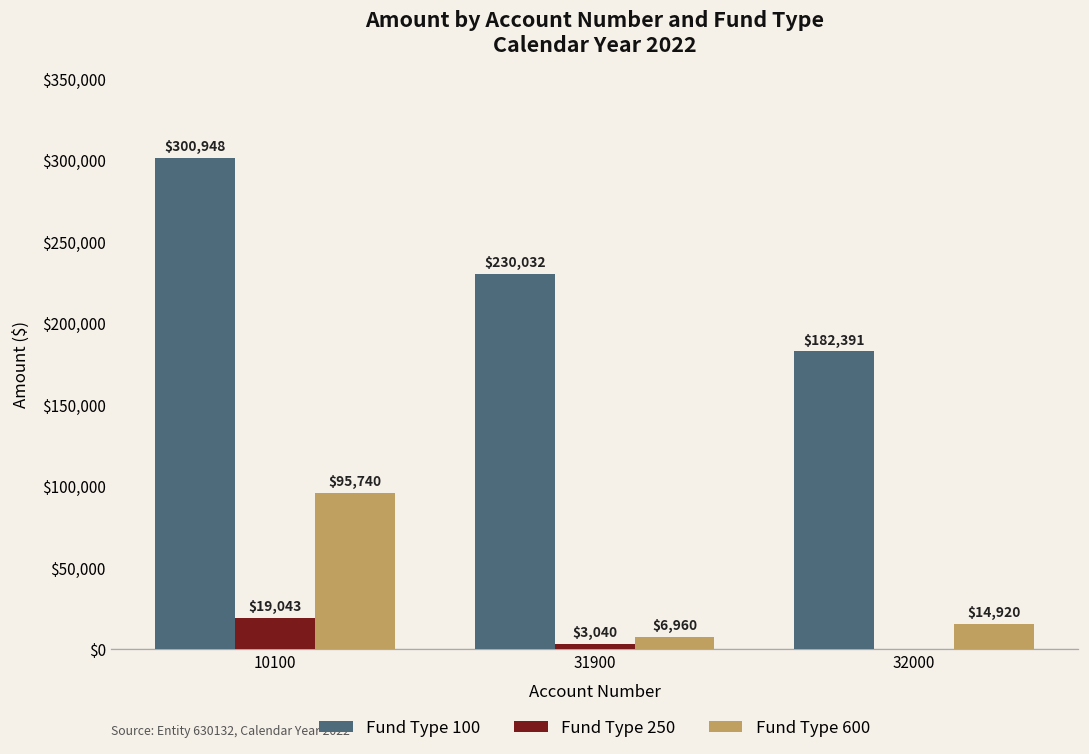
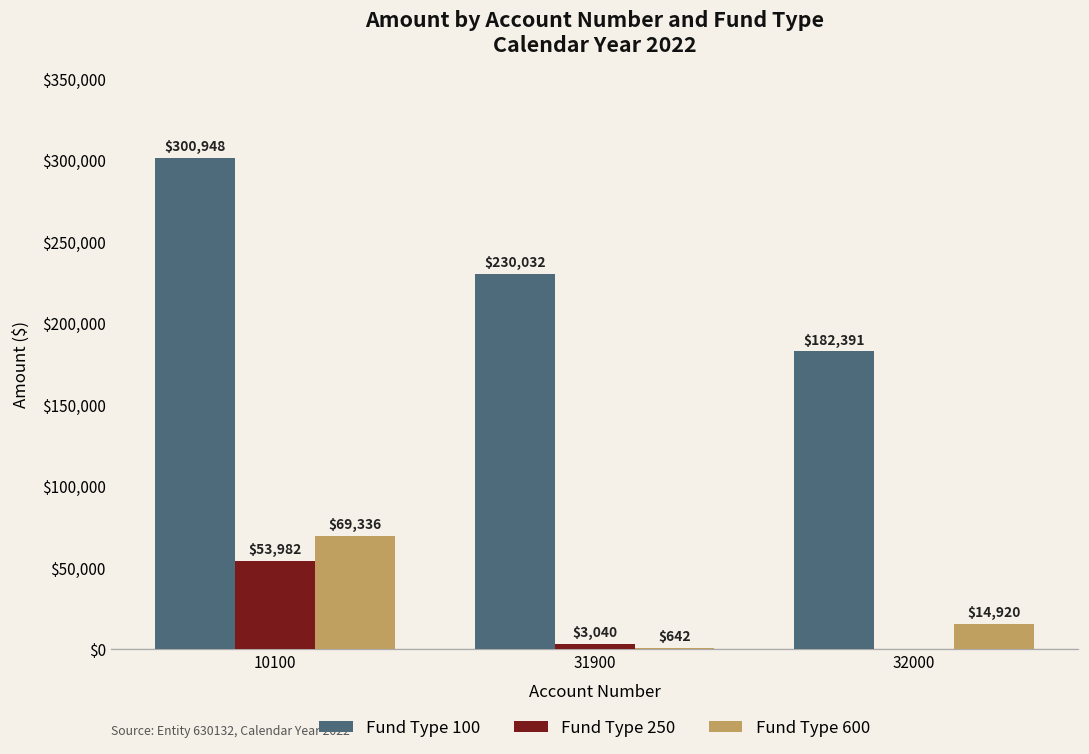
  {
    "Fund Type 100": {
      "10100": "$300,948",
      "31900": "$230,032",
      "32000": "$182,391"
    },
    "Fund Type 250": {
-     "10100": "$19,043",
+     "10100": "$53,982",
      "31900": "$3,040"
    },
    "Fund Type 600": {
-     "10100": "$95,740",
-     "31900": "$6,960",
+     "10100": "$69,336",
+     "31900": "$642",
      "32000": "$14,920"
    }
  }
